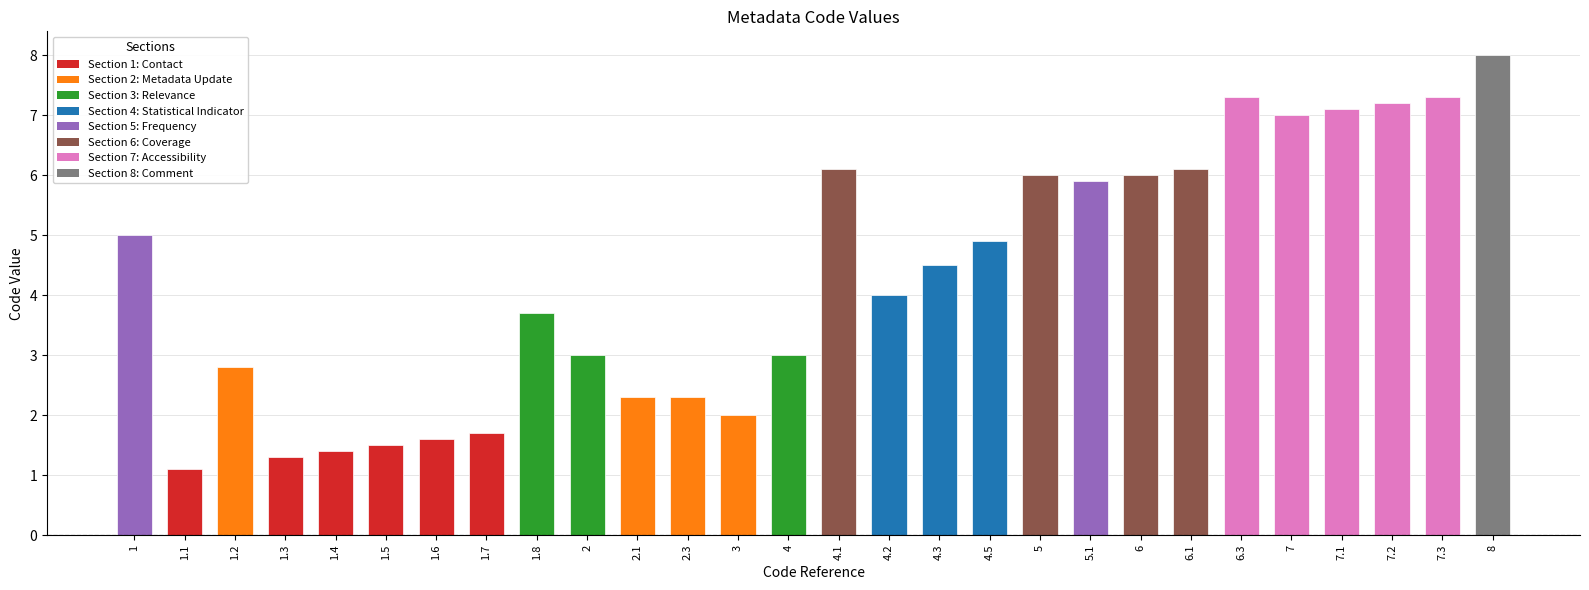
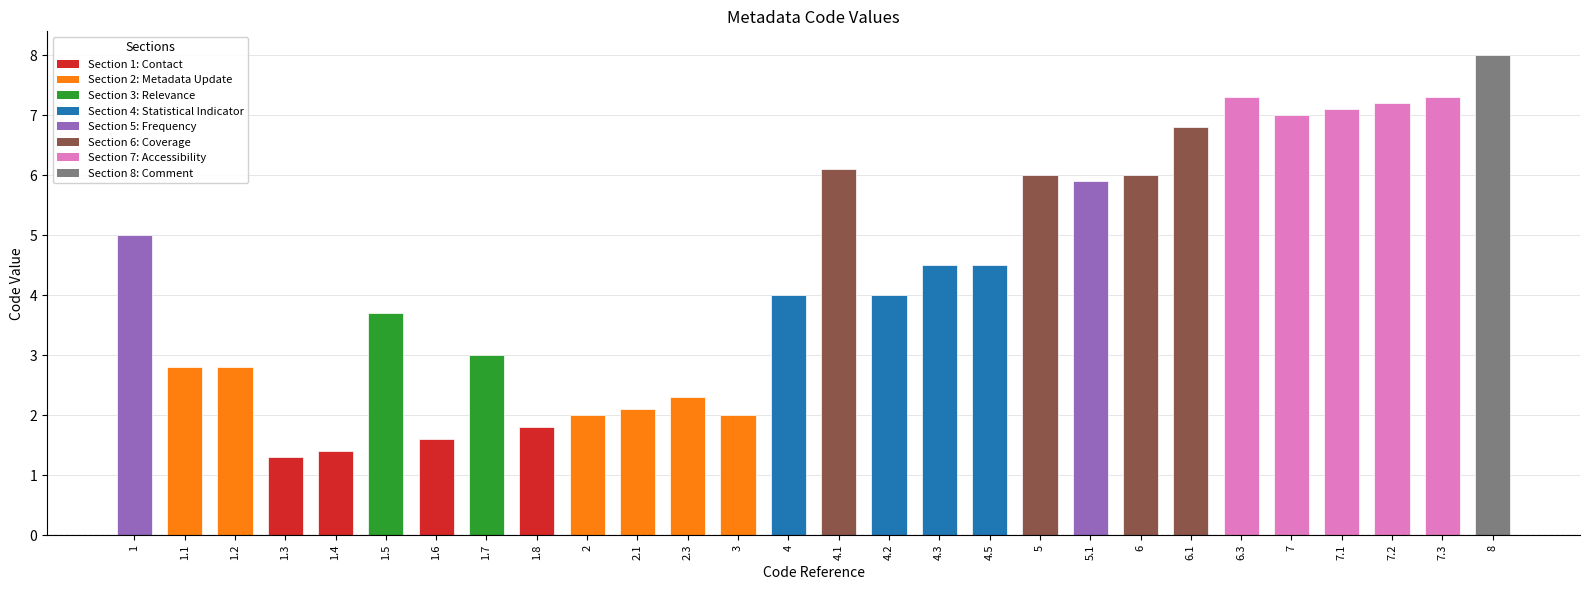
  {
    "1": 5.0,
-   "1.1": 1.1,
+   "1.1": 2.8,
    "1.2": 2.8,
    "1.3": 1.3,
    "1.4": 1.4,
-   "1.5": 1.5,
+   "1.5": 3.7,
    "1.6": 1.6,
-   "1.7": 1.7,
-   "1.8": 3.7,
-   "2": 3,
-   "2.1": 2.3,
+   "1.7": 3.0,
+   "1.8": 1.8,
+   "2": 2,
+   "2.1": 2.1,
    "2.3": 2.3,
    "3": 2.0,
-   "4": 3,
+   "4": 4,
    "4.1": 6.1,
    "4.2": 4.0,
    "4.3": 4.5,
-   "4.5": 4.9,
+   "4.5": 4.5,
    "5": 6.0,
    "5.1": 5.9,
    "6": 6.0,
-   "6.1": 6.1,
+   "6.1": 6.8,
    "6.3": 7.3,
    "7": 7.0,
    "7.1": 7.1,
    "7.2": 7.2,
    "7.3": 7.3,
    "8": 8.0
  }
